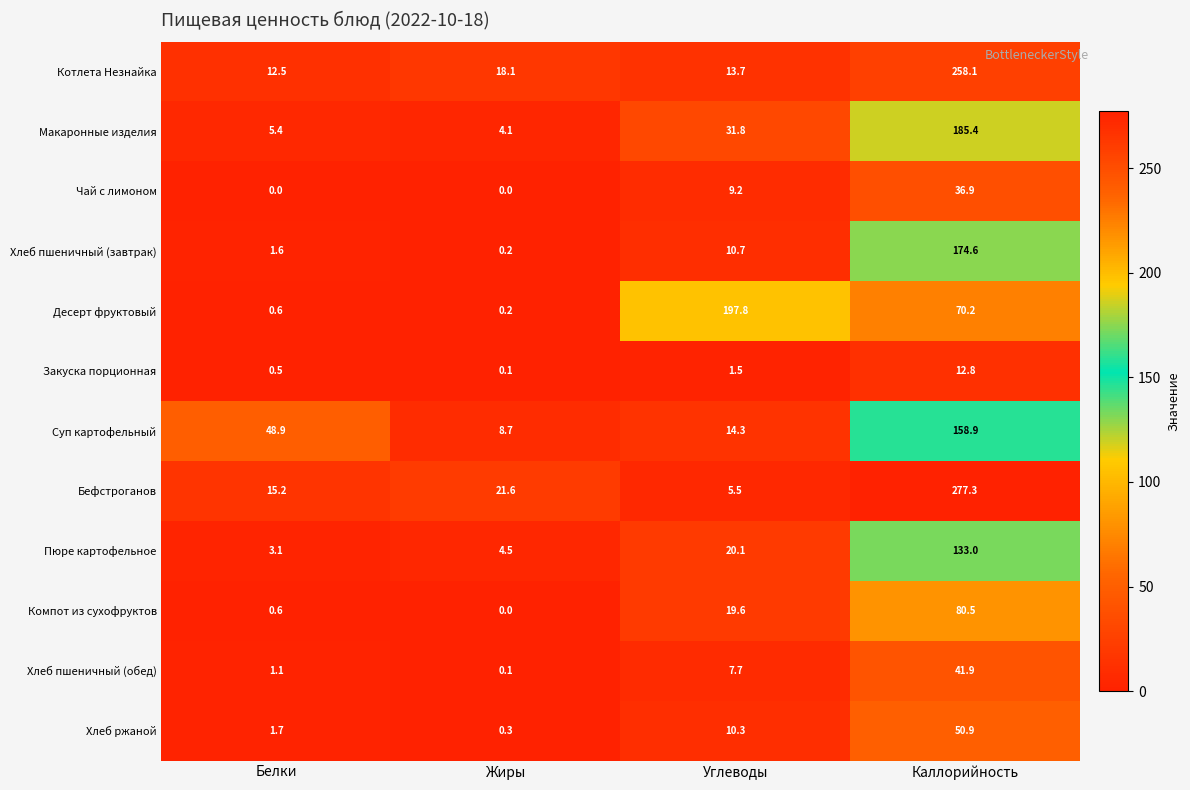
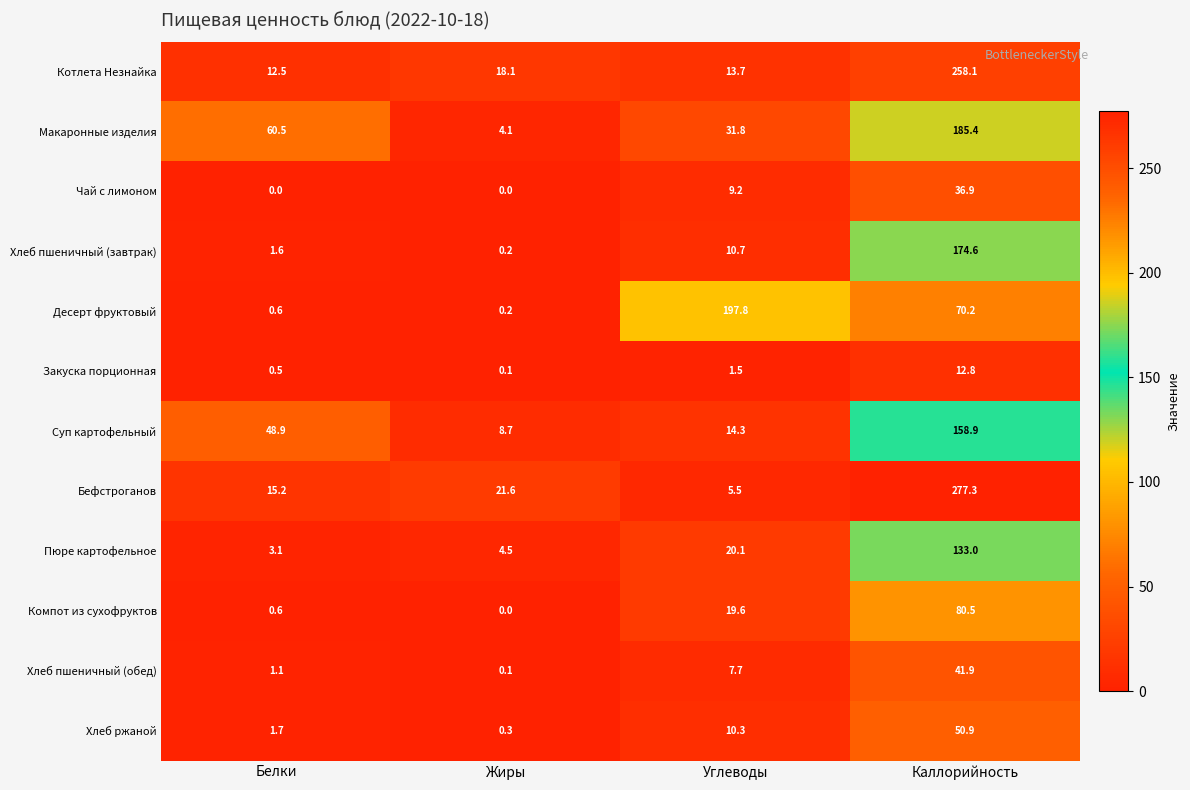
  {
    "Котлета Незнайка": {
      "Белки": 12.5,
      "Жиры": 18.1,
      "Углеводы": 13.7
    },
    "Макаронные изделия": {
-     "Белки": 5.4,
+     "Белки": 60.5,
      "Жиры": 4.1,
      "Углеводы": 31.8,
      "Каллорийность": 185.4
    },
    "Чай с лимоном": {
      "Белки": 0.0,
      "Жиры": 0.0,
      "Углеводы": 9.2,
      "Каллорийность": 36.9
    },
    "Хлеб пшеничный (завтрак)": {
      "Белки": 1.6,
      "Жиры": 0.2,
      "Углеводы": 10.7,
      "Каллорийность": 174.6
    },
    "Десерт фруктовый": {
      "Белки": 0.6,
      "Жиры": 0.2,
      "Углеводы": 197.8,
      "Каллорийность": 70.2
    },
    "Закуска порционная": {
      "Белки": 0.5,
      "Жиры": 0.1,
      "Углеводы": 1.5,
      "Каллорийность": 12.8
    },
    "Суп картофельный": {
      "Белки": 48.9,
      "Жиры": 8.7,
      "Углеводы": 14.3,
      "Каллорийность": 158.9
    },
    "Бефстроганов": {
      "Белки": 15.2,
      "Жиры": 21.6,
      "Углеводы": 5.5,
      "Каллорийность": 277.3
    },
    "Пюре картофельное": {
      "Белки": 3.1,
      "Жиры": 4.5,
      "Углеводы": 20.1,
      "Каллорийность": 133.0
    },
    "Компот из сухофруктов": {
      "Белки": 0.6,
      "Жиры": 0.0,
      "Углеводы": 19.6,
      "Каллорийность": 80.5
    },
    "Хлеб пшеничный (обед)": {
      "Белки": 1.1,
      "Жиры": 0.1,
      "Углеводы": 7.7,
      "Каллорийность": 41.9
    },
    "Хлеб ржаной": {
      "Белки": 1.7,
      "Жиры": 0.3,
      "Углеводы": 10.3,
      "Каллорийность": 50.9
    }
  }
